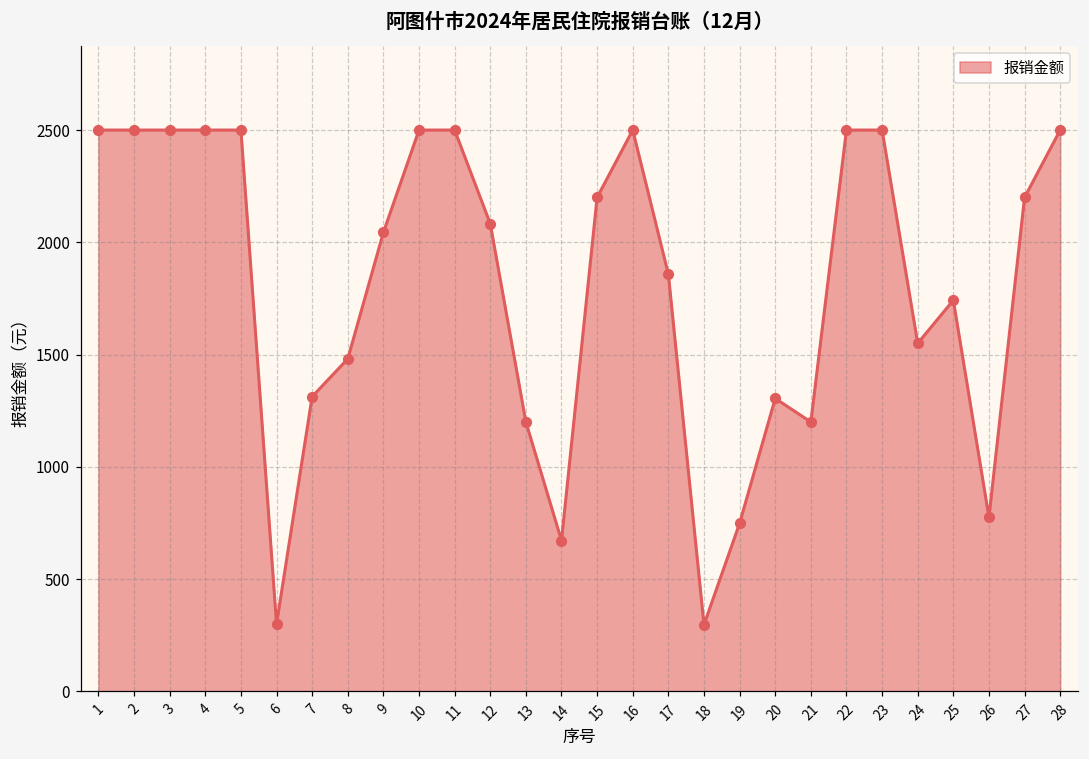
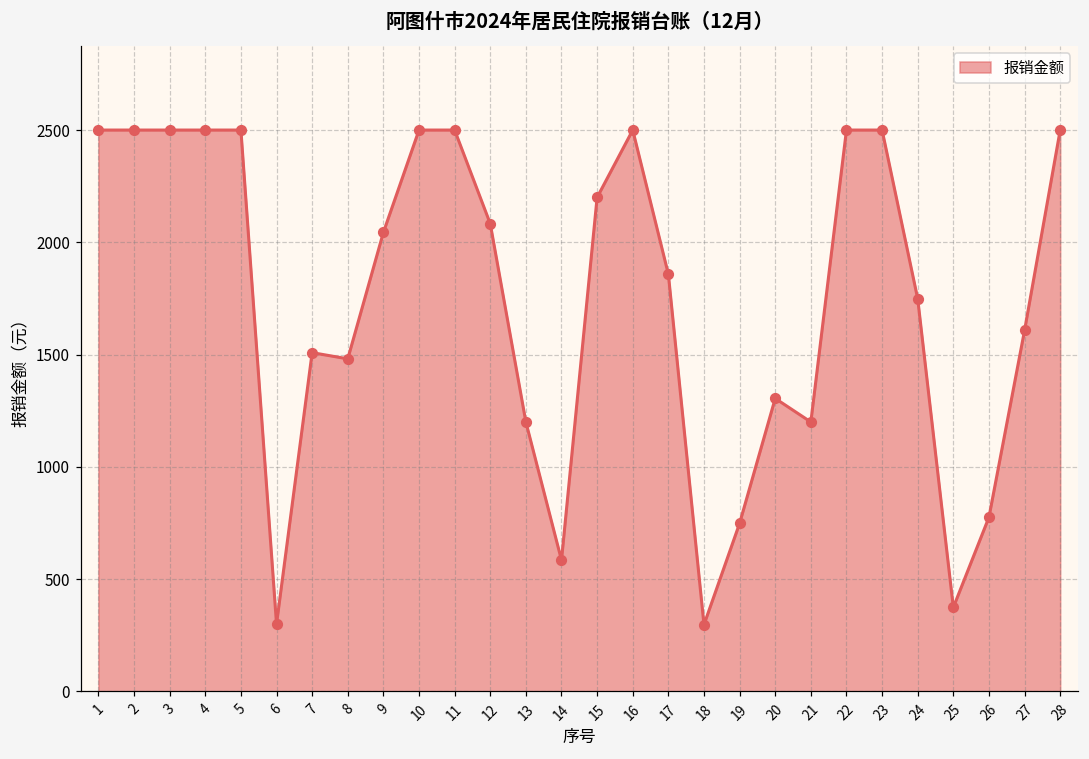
  {
    "1": 2500,
    "2": 2500,
    "3": 2500,
    "4": 2500,
    "5": 2500,
    "6": 300,
-   "7": 1310,
+   "7": 1510,
    "8": 1480,
    "9": 2040,
    "10": 2500,
    "11": 2500,
    "12": 2080,
    "13": 1200,
-   "14": 670,
+   "14": 580,
    "15": 2200,
    "16": 2500,
    "17": 1860,
    "18": 300,
    "19": 750,
    "20": 1310,
    "21": 1200,
    "22": 2500,
    "23": 2500,
-   "24": 1550,
-   "25": 1740,
+   "24": 1750,
+   "25": 370,
    "26": 780,
-   "27": 2200,
+   "27": 1610,
    "28": 2500
  }
